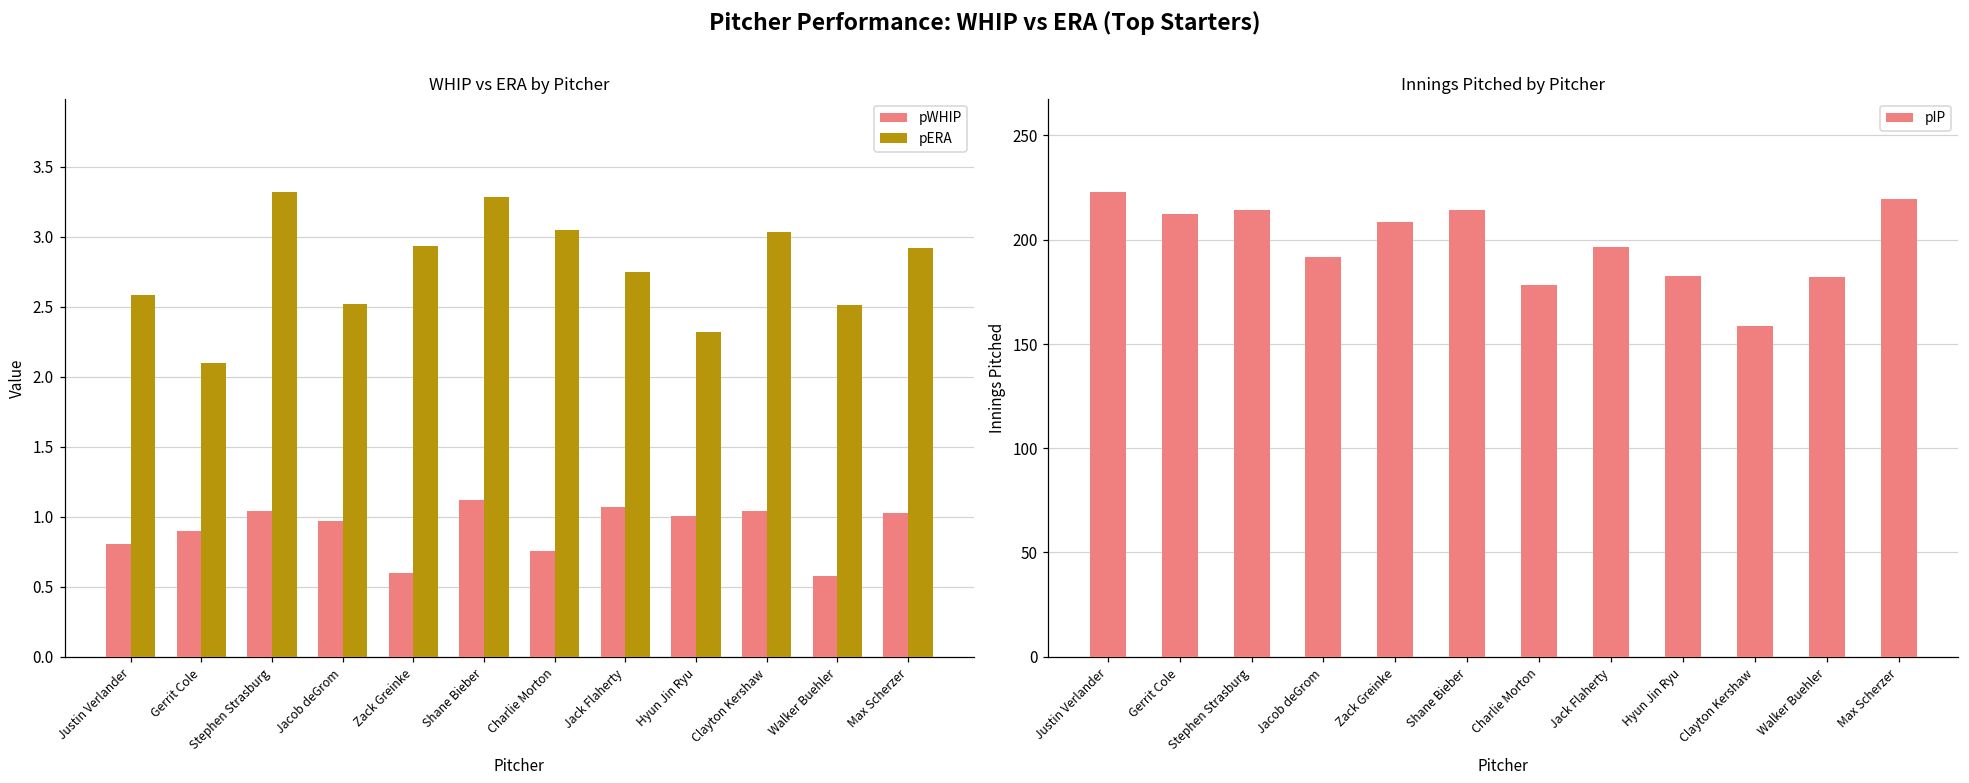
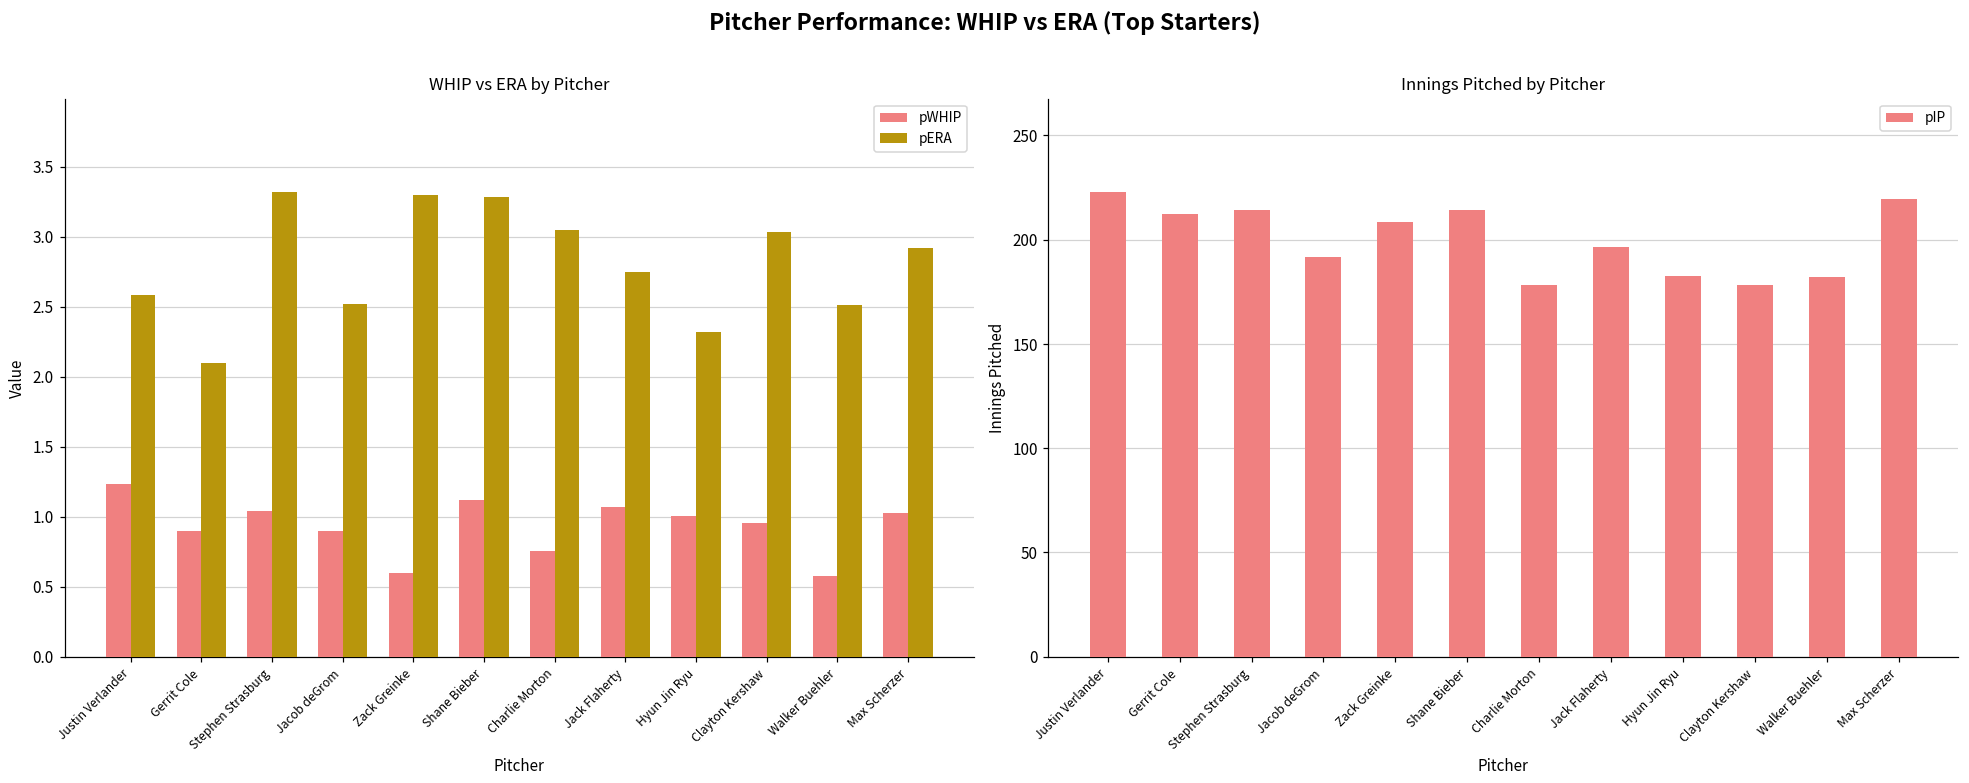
  {
    "WHIP vs ERA by Pitcher": {
      "pWHIP": {
-       "Justin Verlander": 0.80,
+       "Justin Verlander": 1.23,
        "Gerrit Cole": 0.90,
        "Stephen Strasburg": 1.04,
-       "Jacob deGrom": 0.97,
+       "Jacob deGrom": 0.90,
        "Zack Greinke": 0.60,
        "Shane Bieber": 1.12,
        "Charlie Morton": 0.76,
        "Jack Flaherty": 1.07,
        "Hyun Jin Ryu": 1.01,
-       "Clayton Kershaw": 1.04,
+       "Clayton Kershaw": 0.96,
        "Walker Buehler": 0.58,
        "Max Scherzer": 1.03
      },
      "pERA": {
        "Justin Verlander": 2.58,
        "Gerrit Cole": 2.10,
        "Stephen Strasburg": 3.32,
        "Jacob deGrom": 2.52,
-       "Zack Greinke": 2.93,
+       "Zack Greinke": 3.30,
        "Shane Bieber": 3.28,
        "Charlie Morton": 3.05,
        "Jack Flaherty": 2.75,
        "Hyun Jin Ryu": 2.32,
        "Clayton Kershaw": 3.03,
        "Walker Buehler": 2.51,
        "Max Scherzer": 2.92
      }
    },
    "Innings Pitched by Pitcher": {
      "Justin Verlander": 223,
      "Gerrit Cole": 212,
      "Stephen Strasburg": 214,
      "Jacob deGrom": 192,
      "Zack Greinke": 209,
      "Shane Bieber": 214,
      "Charlie Morton": 178,
      "Jack Flaherty": 196,
      "Hyun Jin Ryu": 183,
-     "Clayton Kershaw": 159,
+     "Clayton Kershaw": 178,
      "Walker Buehler": 182,
      "Max Scherzer": 220
    }
  }
